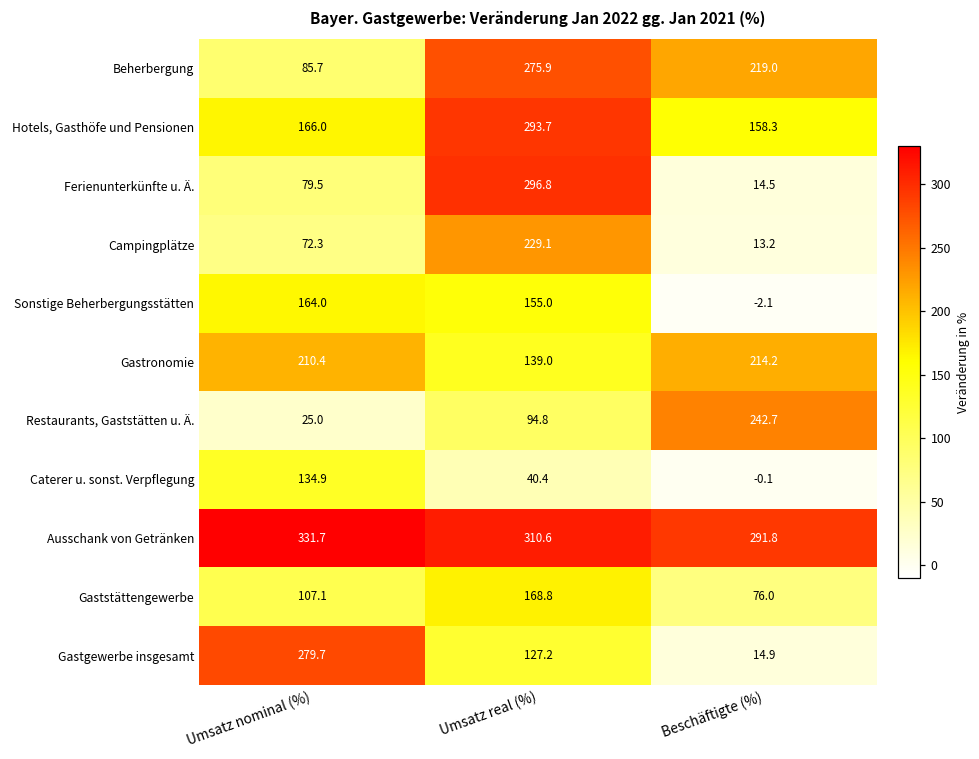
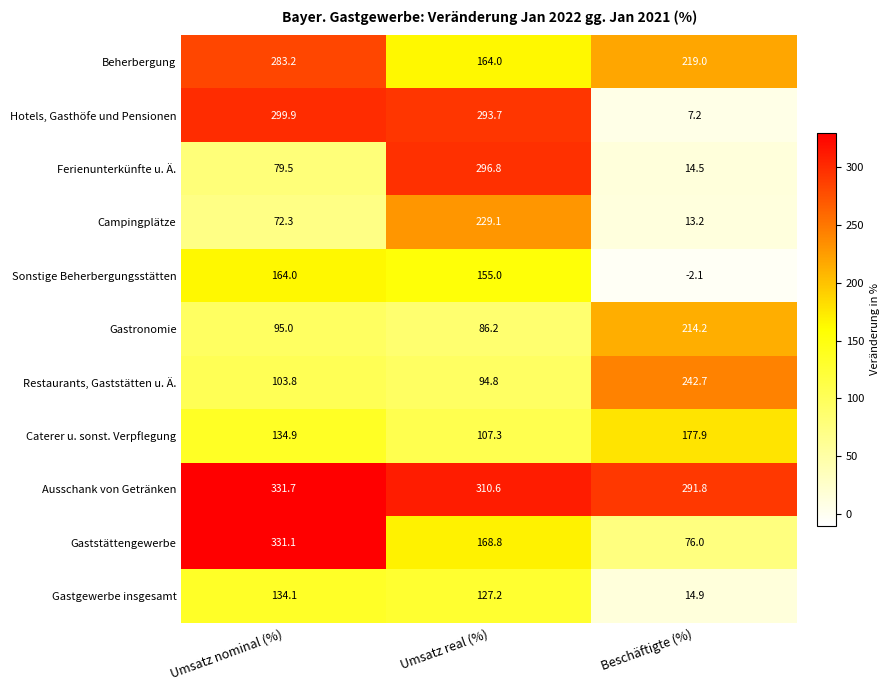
  {
    "Beherbergung": {
-     "Umsatz nominal (%)": 85.7,
-     "Umsatz real (%)": 275.9,
+     "Umsatz nominal (%)": 283.2,
+     "Umsatz real (%)": 164.0,
      "Beschäftigte (%)": 219.0
    },
    "Hotels, Gasthöfe und Pensionen": {
-     "Umsatz nominal (%)": 166.0,
+     "Umsatz nominal (%)": 299.9,
      "Umsatz real (%)": 293.7,
-     "Beschäftigte (%)": 158.3
+     "Beschäftigte (%)": 7.2
    },
    "Ferienunterkünfte u. Ä.": {
      "Umsatz nominal (%)": 79.5,
      "Umsatz real (%)": 296.8,
      "Beschäftigte (%)": 14.5
    },
    "Campingplätze": {
      "Umsatz nominal (%)": 72.3,
      "Umsatz real (%)": 229.1,
      "Beschäftigte (%)": 13.2
    },
    "Sonstige Beherbergungsstätten": {
      "Umsatz nominal (%)": 164.0,
      "Umsatz real (%)": 155.0,
      "Beschäftigte (%)": -2.1
    },
    "Gastronomie": {
-     "Umsatz nominal (%)": 210.4,
-     "Umsatz real (%)": 139.0,
+     "Umsatz nominal (%)": 95.0,
+     "Umsatz real (%)": 86.2,
      "Beschäftigte (%)": 214.2
    },
    "Restaurants, Gaststätten u. Ä.": {
-     "Umsatz nominal (%)": 25.0,
+     "Umsatz nominal (%)": 103.8,
      "Umsatz real (%)": 94.8,
      "Beschäftigte (%)": 242.7
    },
    "Caterer u. sonst. Verpflegung": {
      "Umsatz nominal (%)": 134.9,
-     "Umsatz real (%)": 40.4,
-     "Beschäftigte (%)": -0.1
+     "Umsatz real (%)": 107.3,
+     "Beschäftigte (%)": 177.9
    },
    "Ausschank von Getränken": {
      "Umsatz nominal (%)": 331.7,
      "Umsatz real (%)": 310.6,
      "Beschäftigte (%)": 291.8
    },
    "Gaststättengewerbe": {
-     "Umsatz nominal (%)": 107.1,
+     "Umsatz nominal (%)": 331.1,
      "Umsatz real (%)": 168.8,
      "Beschäftigte (%)": 76.0
    },
    "Gastgewerbe insgesamt": {
-     "Umsatz nominal (%)": 279.7,
+     "Umsatz nominal (%)": 134.1,
      "Umsatz real (%)": 127.2,
      "Beschäftigte (%)": 14.9
    }
  }
